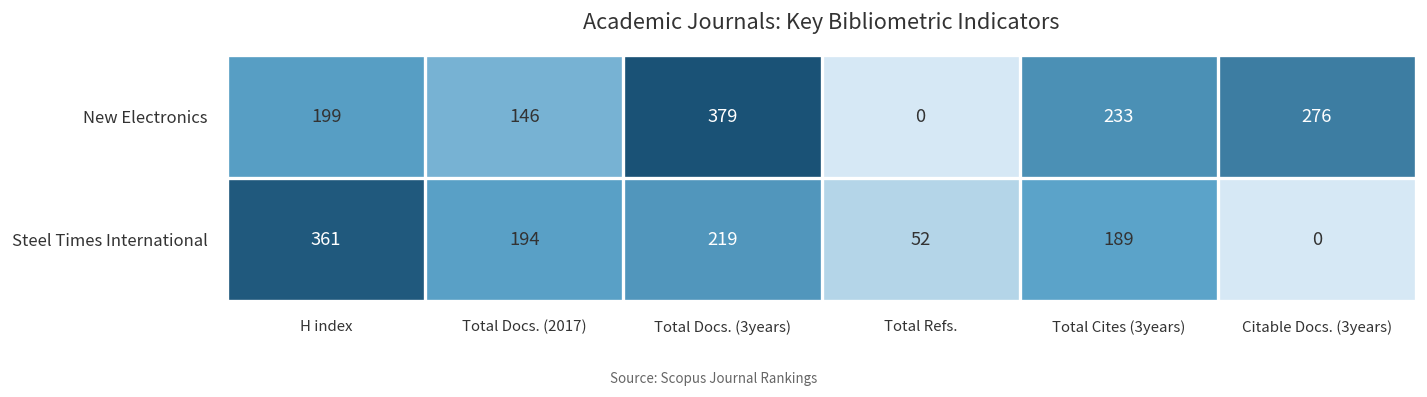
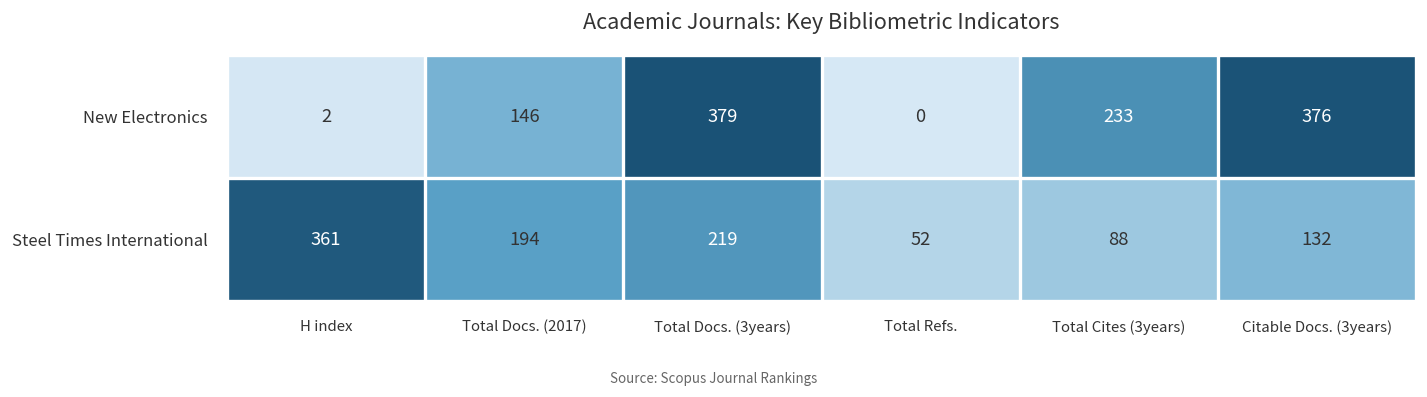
  {
    "New Electronics": {
-     "H index": 199,
+     "H index": 2,
      "Total Docs. (2017)": 146,
      "Total Docs. (3years)": 379,
      "Total Refs.": 0,
      "Total Cites (3years)": 233,
-     "Citable Docs. (3years)": 276
+     "Citable Docs. (3years)": 376
    },
    "Steel Times International": {
      "H index": 361,
      "Total Docs. (2017)": 194,
      "Total Docs. (3years)": 219,
      "Total Refs.": 52,
-     "Total Cites (3years)": 189,
-     "Citable Docs. (3years)": 0
+     "Total Cites (3years)": 88,
+     "Citable Docs. (3years)": 132
    }
  }
